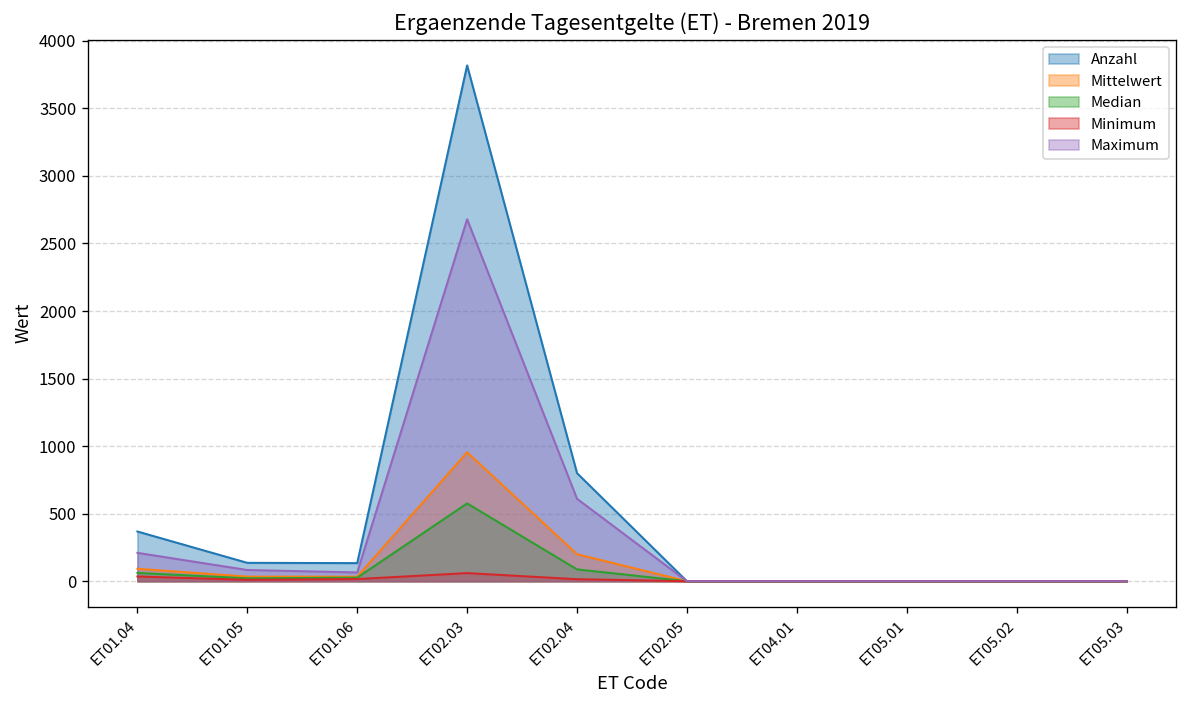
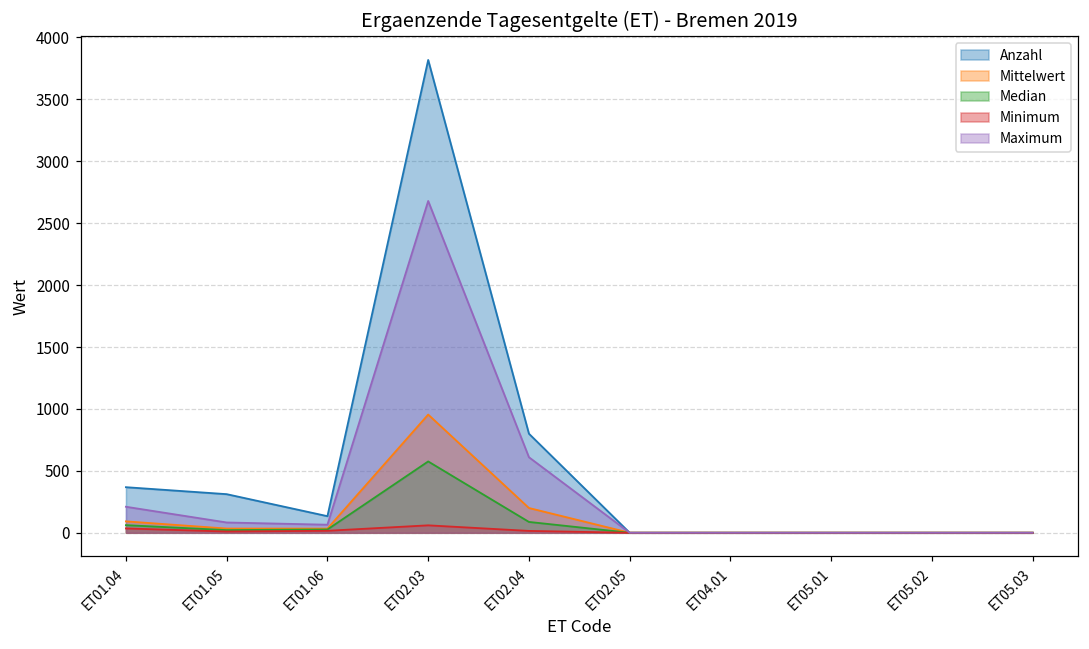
  {
    "Anzahl": {
      "ET01.04": 370,
-     "ET01.05": 140,
+     "ET01.05": 310,
      "ET01.06": 130,
      "ET02.03": 3820,
      "ET02.04": 800
    },
    "Median": {
      "ET01.04": 60,
      "ET02.03": 580,
      "ET02.04": 90
    },
    "Maximum": {
      "ET01.04": 210,
      "ET01.05": 80,
      "ET01.06": 70,
      "ET02.03": 2680,
      "ET02.04": 610
    }
  }
